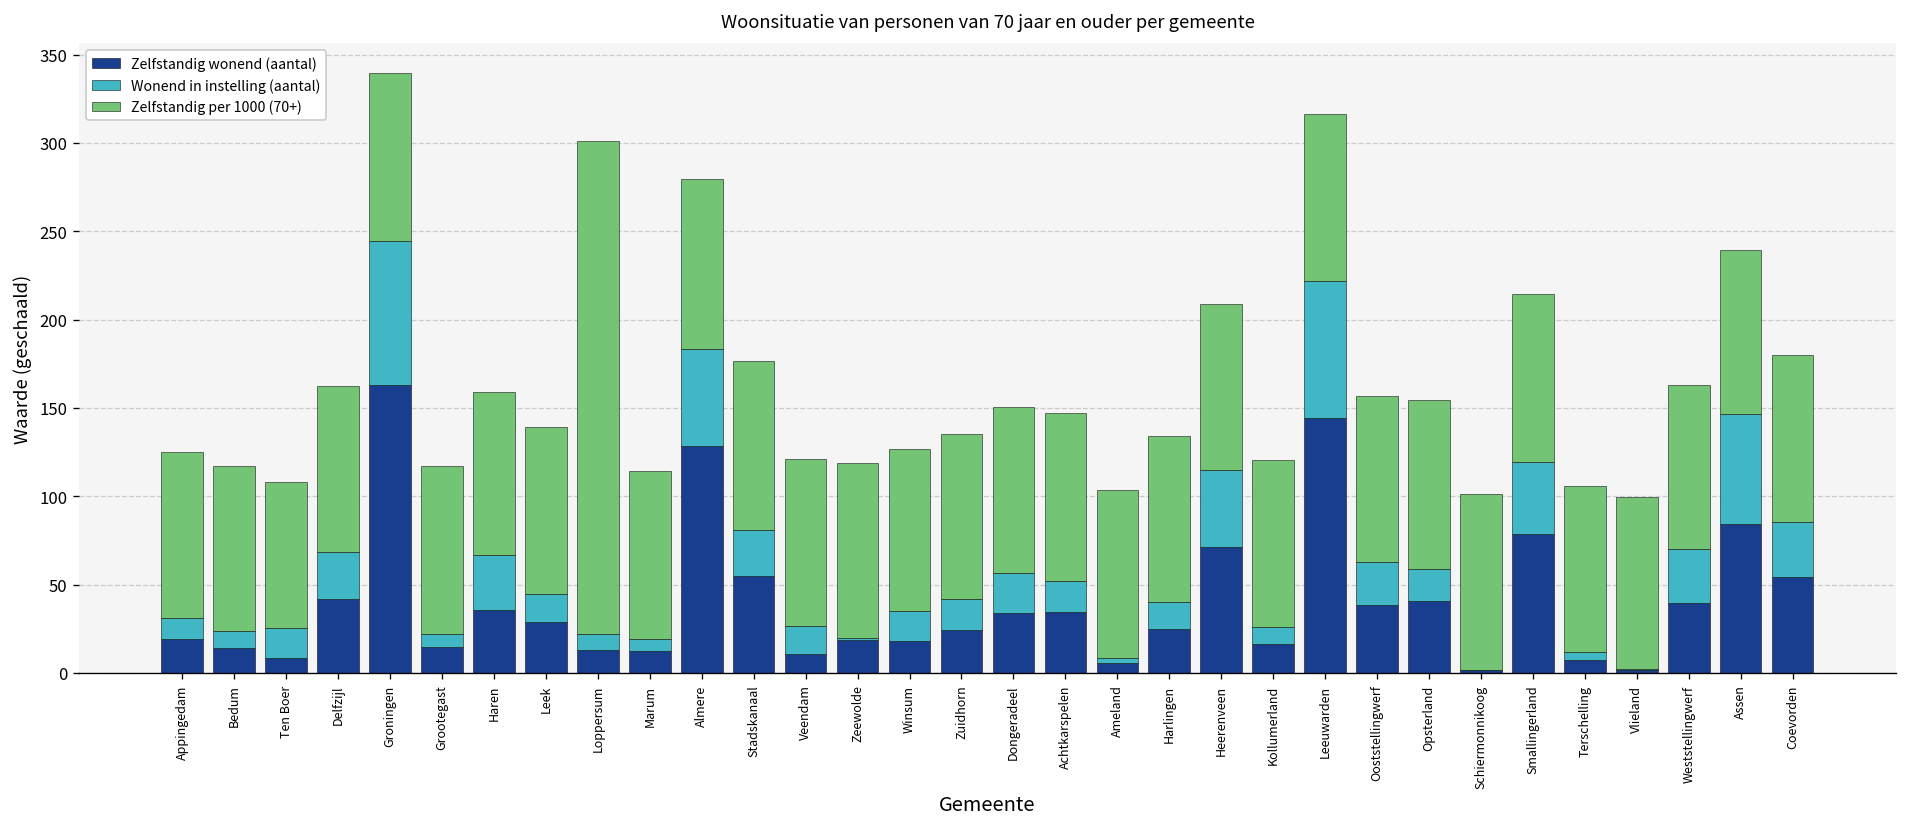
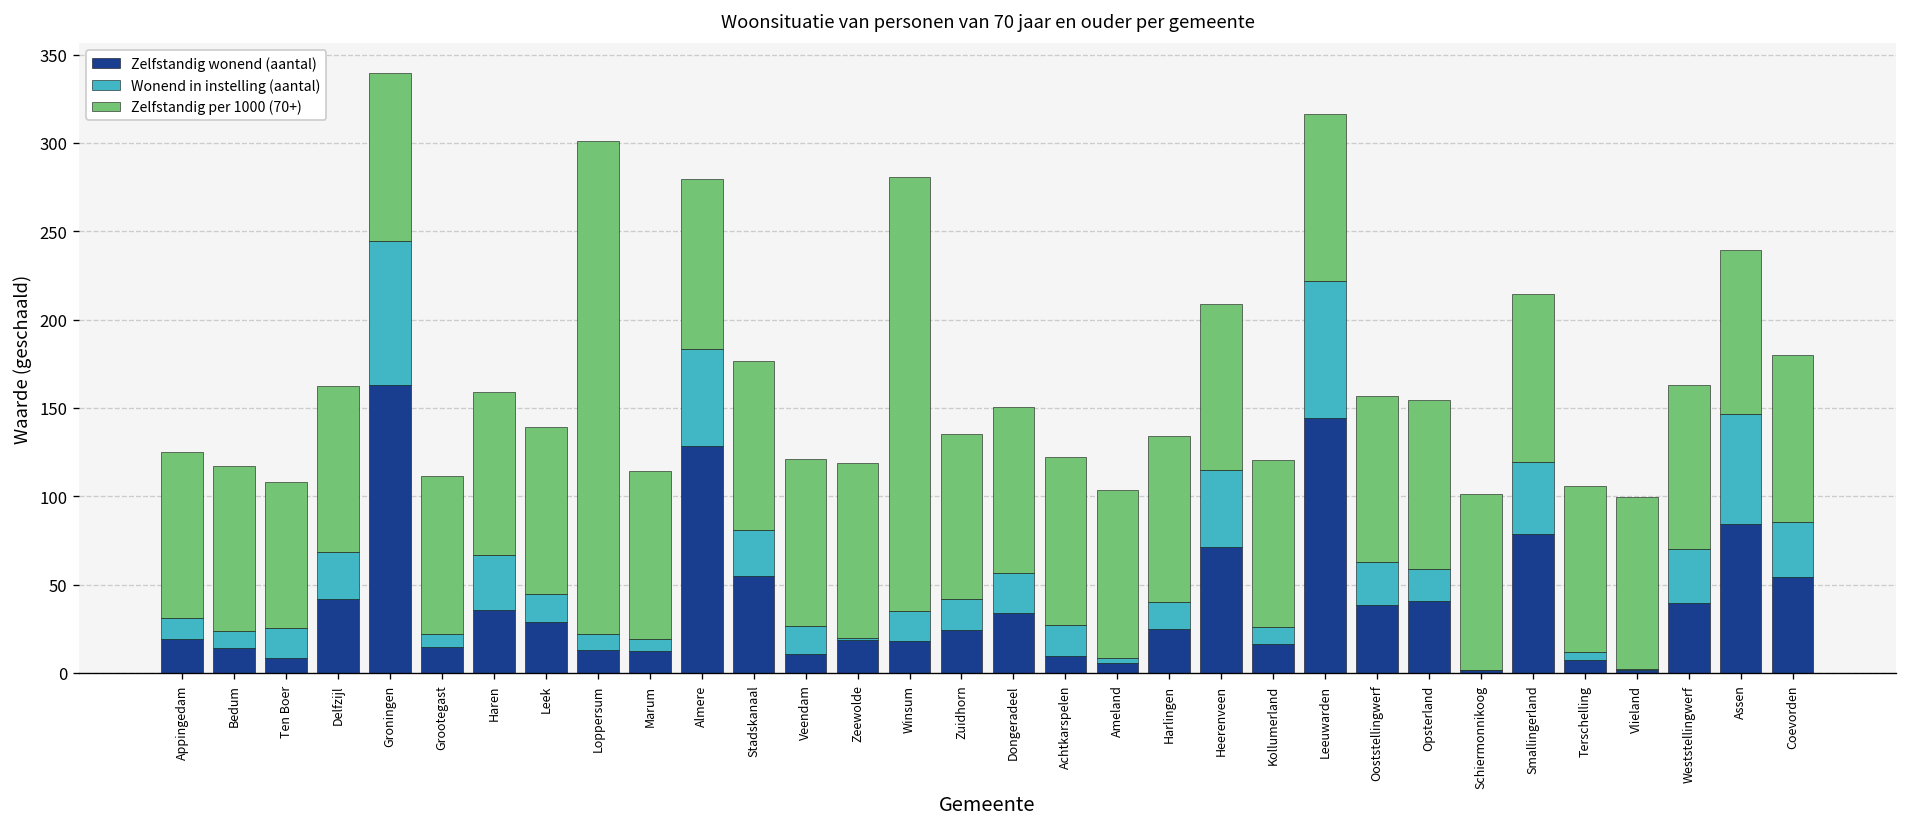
  {
    "Zelfstandig wonend (aantal)": {
      "Appingedam": 19,
      "Bedum": 14,
      "Ten Boer": 8,
      "Delfzijl": 42,
      "Groningen": 163,
      "Grootegast": 14,
      "Haren": 36,
      "Leek": 29,
      "Loppersum": 13,
      "Marum": 13,
      "Almere": 129,
      "Stadskanaal": 55,
      "Veendam": 11,
      "Zeewolde": 19,
      "Winsum": 18,
      "Zuidhorn": 24,
      "Dongeradeel": 34,
-     "Achtkarspelen": 35,
+     "Achtkarspelen": 9,
      "Ameland": 6,
      "Harlingen": 25,
      "Heerenveen": 71,
      "Kollumerland": 16,
      "Leeuwarden": 144,
      "Ooststellingwerf": 38,
      "Opsterland": 41,
      "Schiermonnikoog": 2,
      "Smallingerland": 79,
      "Terschelling": 7,
      "Weststellingwerf": 40,
      "Assen": 84,
      "Coevorden": 54
    },
    "Wonend in instelling (aantal)": {
      "Appingedam": 12,
      "Bedum": 10,
      "Ten Boer": 17,
      "Delfzijl": 27,
      "Groningen": 82,
      "Grootegast": 8,
      "Haren": 31,
      "Leek": 16,
      "Loppersum": 9,
      "Marum": 7,
      "Almere": 55,
      "Stadskanaal": 26,
      "Veendam": 16,
      "Winsum": 17,
      "Zuidhorn": 18,
      "Dongeradeel": 23,
      "Achtkarspelen": 18,
      "Ameland": 3,
      "Harlingen": 16,
      "Heerenveen": 44,
      "Kollumerland": 10,
      "Leeuwarden": 78,
      "Ooststellingwerf": 25,
      "Opsterland": 18,
      "Schiermonnikoog": 0,
      "Smallingerland": 41,
      "Terschelling": 5,
      "Weststellingwerf": 31,
      "Assen": 62,
      "Coevorden": 31
    },
    "Zelfstandig per 1000 (70+)": {
      "Appingedam": 94,
      "Bedum": 94,
      "Ten Boer": 83,
      "Delfzijl": 94,
      "Groningen": 95,
-     "Grootegast": 95,
+     "Grootegast": 89,
      "Haren": 92,
      "Leek": 95,
      "Loppersum": 279,
      "Marum": 95,
      "Almere": 96,
      "Stadskanaal": 96,
      "Veendam": 95,
      "Zeewolde": 100,
-     "Winsum": 92,
+     "Winsum": 245,
      "Zuidhorn": 93,
      "Dongeradeel": 94,
      "Achtkarspelen": 95,
      "Ameland": 95,
      "Harlingen": 94,
      "Heerenveen": 94,
      "Kollumerland": 94,
      "Leeuwarden": 95,
      "Ooststellingwerf": 94,
      "Opsterland": 96,
      "Schiermonnikoog": 100,
      "Smallingerland": 95,
      "Terschelling": 94,
      "Vlieland": 97,
      "Weststellingwerf": 93,
      "Assen": 93,
      "Coevorden": 95
    }
  }
